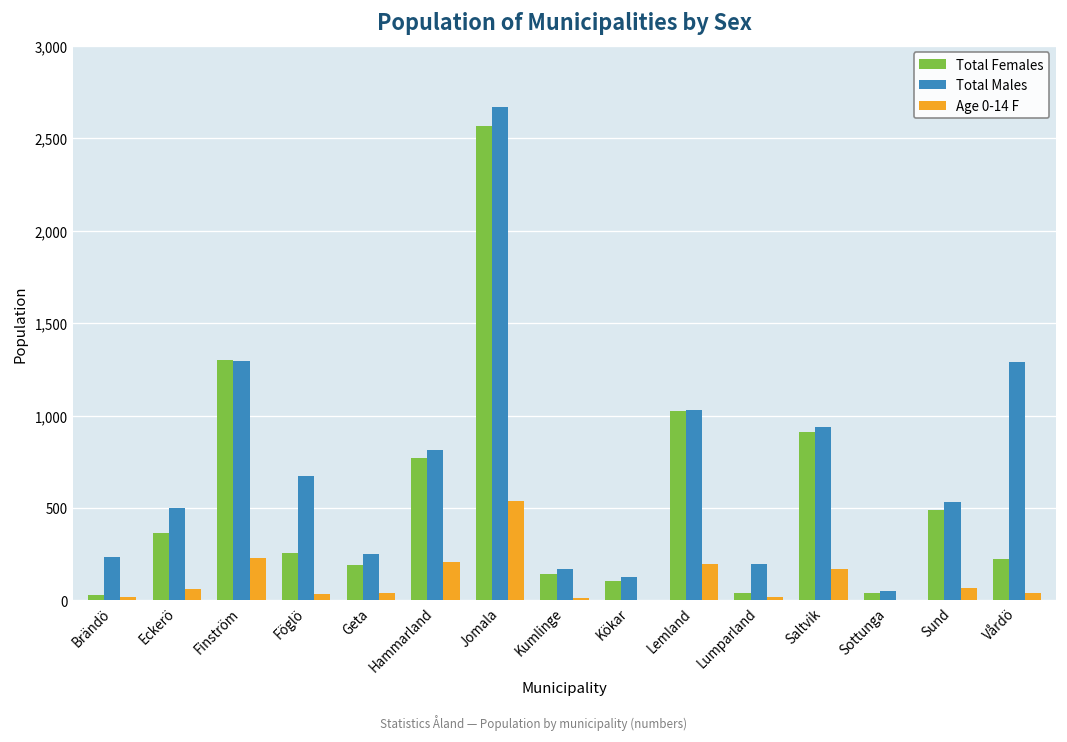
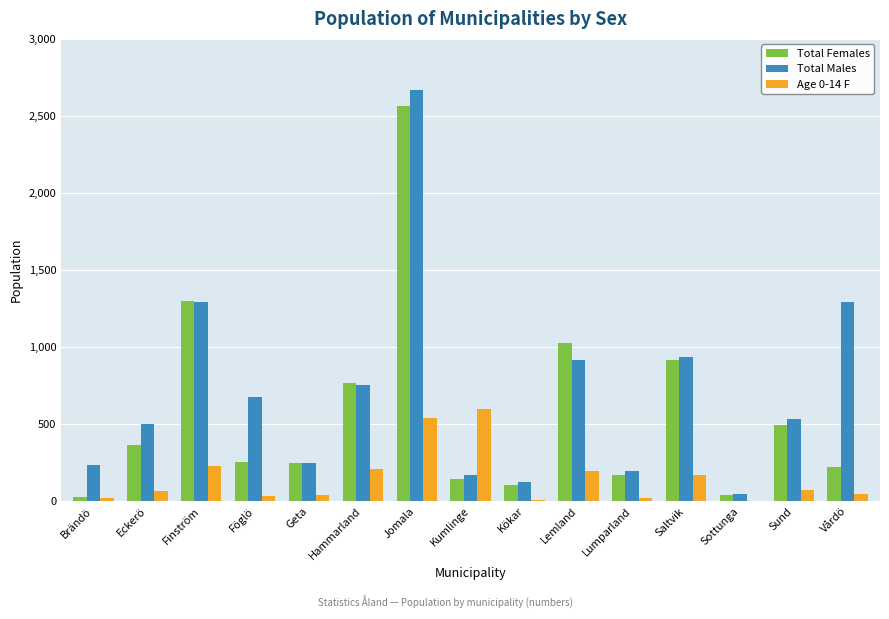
  {
    "Total Females": {
      "Brändö": "30",
      "Eckerö": "370",
      "Finström": "1,300",
      "Föglö": "250",
-     "Geta": "190",
+     "Geta": "250",
      "Hammarland": "770",
      "Jomala": "2,570",
      "Kumlinge": "140",
      "Kökar": "110",
      "Lemland": "1,020",
-     "Lumparland": "40",
+     "Lumparland": "170",
      "Saltvik": "910",
      "Sottunga": "40",
      "Sund": "490",
      "Vårdö": "220"
    },
    "Total Males": {
      "Brändö": "240",
      "Eckerö": "500",
      "Finström": "1,290",
      "Föglö": "670",
      "Geta": "250",
-     "Hammarland": "810",
+     "Hammarland": "750",
      "Jomala": "2,670",
      "Kumlinge": "170",
      "Kökar": "130",
-     "Lemland": "1,030",
+     "Lemland": "920",
      "Lumparland": "200",
      "Saltvik": "940",
      "Sottunga": "50",
      "Sund": "530",
      "Vårdö": "1,290"
    },
    "Age 0-14 F": {
      "Brändö": "20",
      "Eckerö": "60",
      "Finström": "230",
      "Föglö": "40",
      "Geta": "40",
      "Hammarland": "210",
      "Jomala": "540",
-     "Kumlinge": "20",
+     "Kumlinge": "600",
      "Lemland": "200",
      "Lumparland": "20",
      "Saltvik": "170",
      "Sund": "70",
      "Vårdö": "40"
    }
  }
